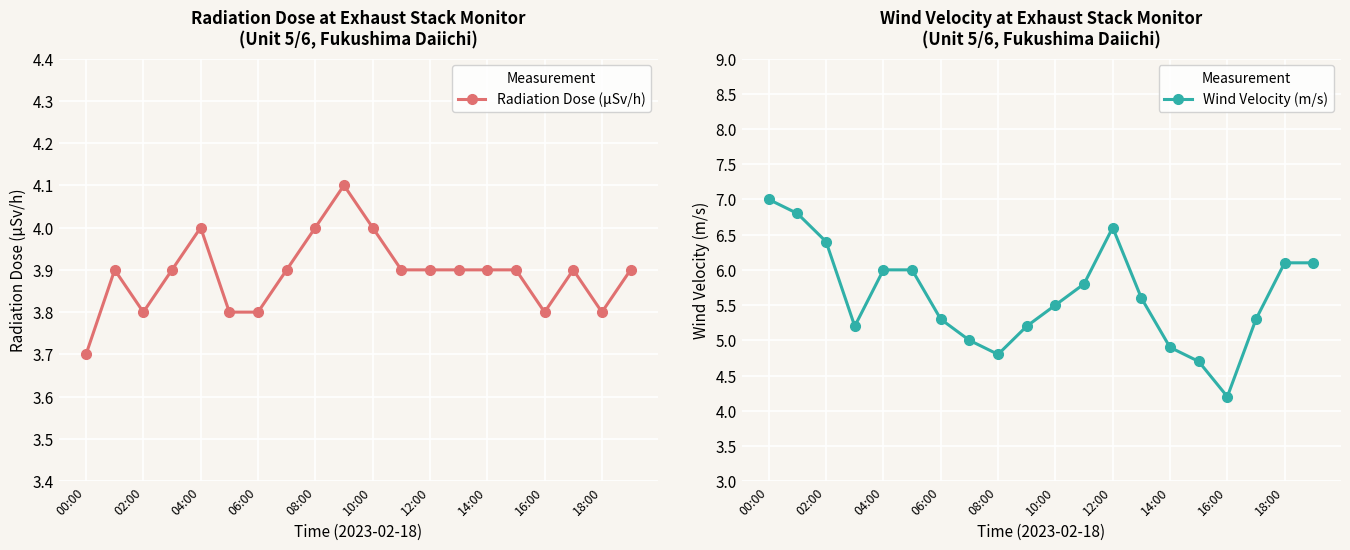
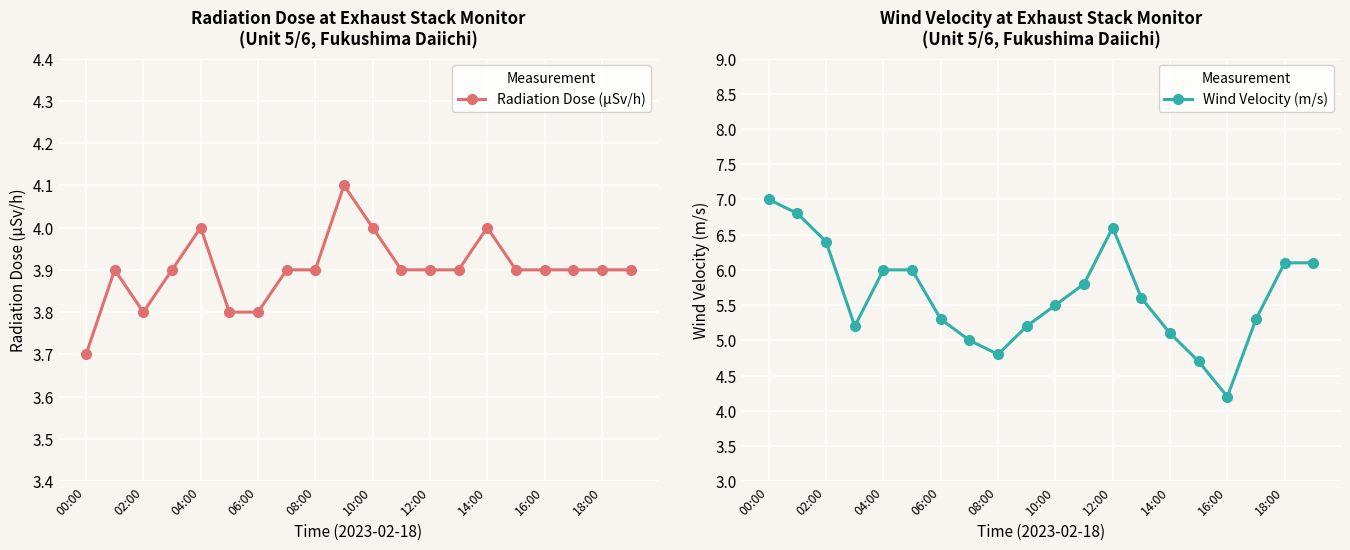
  {
    "Radiation Dose at Exhaust Stack Monitor (Unit 5/6, Fukushima Daiichi)": {
      "00:00": 3.7,
      "02:00": 3.8,
      "04:00": 4.0,
      "06:00": 3.8,
-     "08:00": 4.0,
+     "08:00": 3.9,
      "10:00": 4.0,
      "12:00": 3.9,
-     "14:00": 3.9,
-     "16:00": 3.8,
-     "18:00": 3.8
+     "14:00": 4.0,
+     "16:00": 3.9,
+     "18:00": 3.9
    },
    "Wind Velocity at Exhaust Stack Monitor (Unit 5/6, Fukushima Daiichi)": {
      "00:00": 7.0,
      "02:00": 6.4,
      "04:00": 6.0,
      "06:00": 5.3,
      "08:00": 4.8,
      "10:00": 5.5,
      "12:00": 6.6,
-     "14:00": 4.9,
+     "14:00": 5.1,
      "16:00": 4.2,
      "18:00": 6.1
    }
  }
